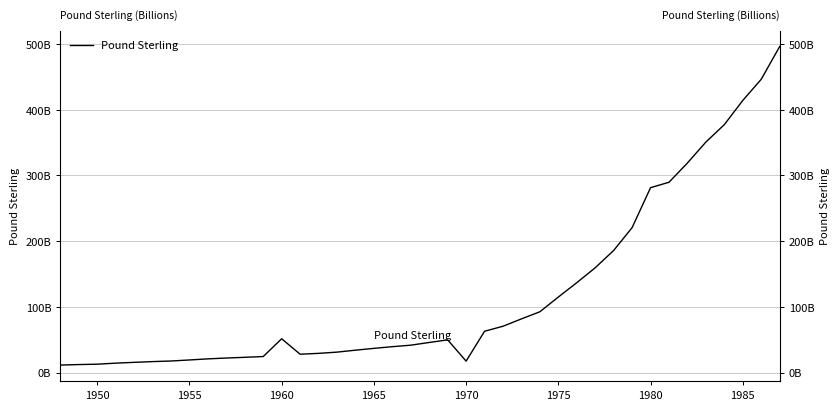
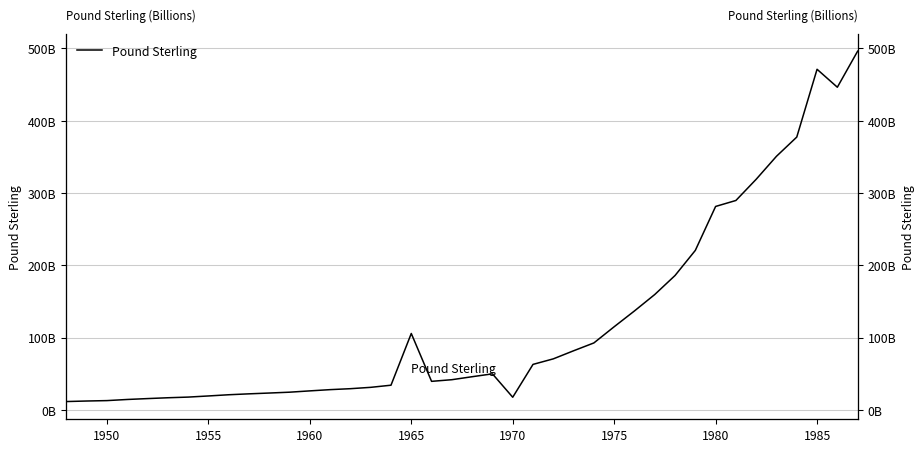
  {
    "1950": 10000000000,
    "1955": 20000000000,
-   "1960": 50000000000,
-   "1965": 40000000000,
+   "1960": 30000000000,
+   "1965": 110000000000,
    "1970": 20000000000,
    "1975": 110000000000,
    "1980": 280000000000,
-   "1985": 410000000000
+   "1985": 470000000000
  }
